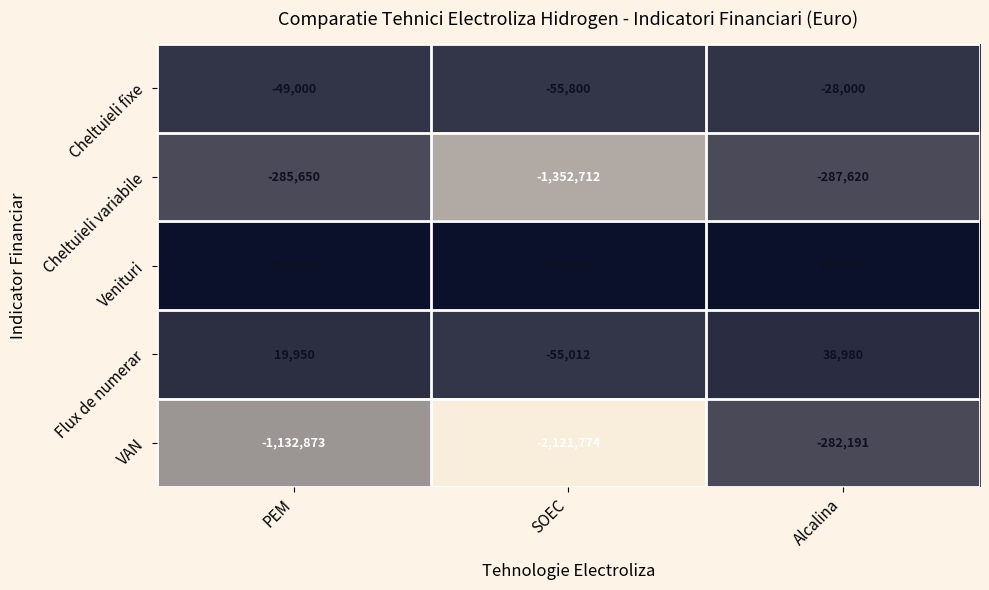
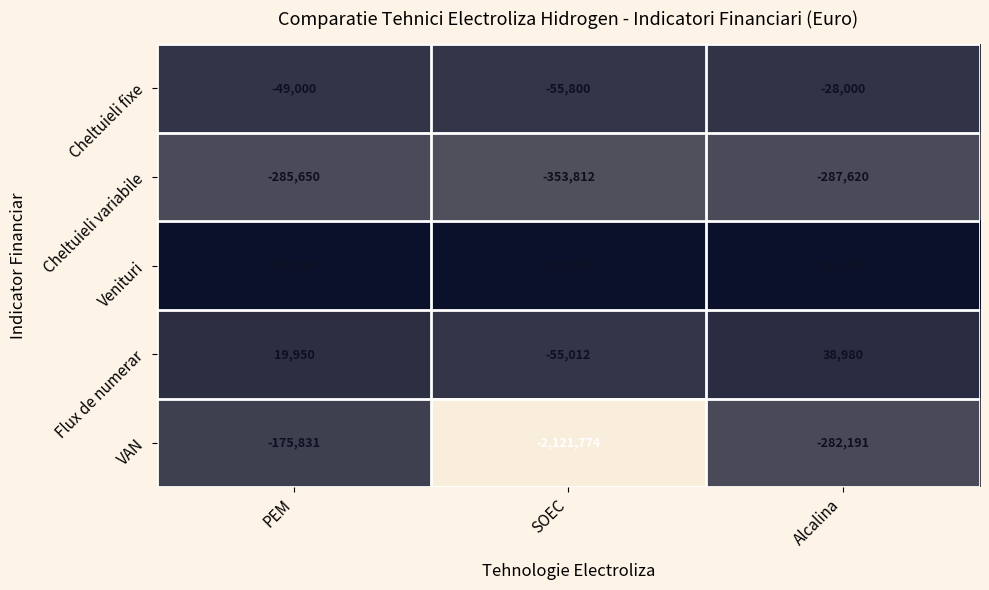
  {
    "Cheltuieli variabile": {
      "PEM": "-285,650",
-     "SOEC": "-1,352,712",
+     "SOEC": "-353,812",
      "Alcalina": "-287,620"
    },
    "VAN": {
-     "PEM": "-1,132,873",
+     "PEM": "-175,831",
      "Alcalina": "-282,191"
    }
  }
